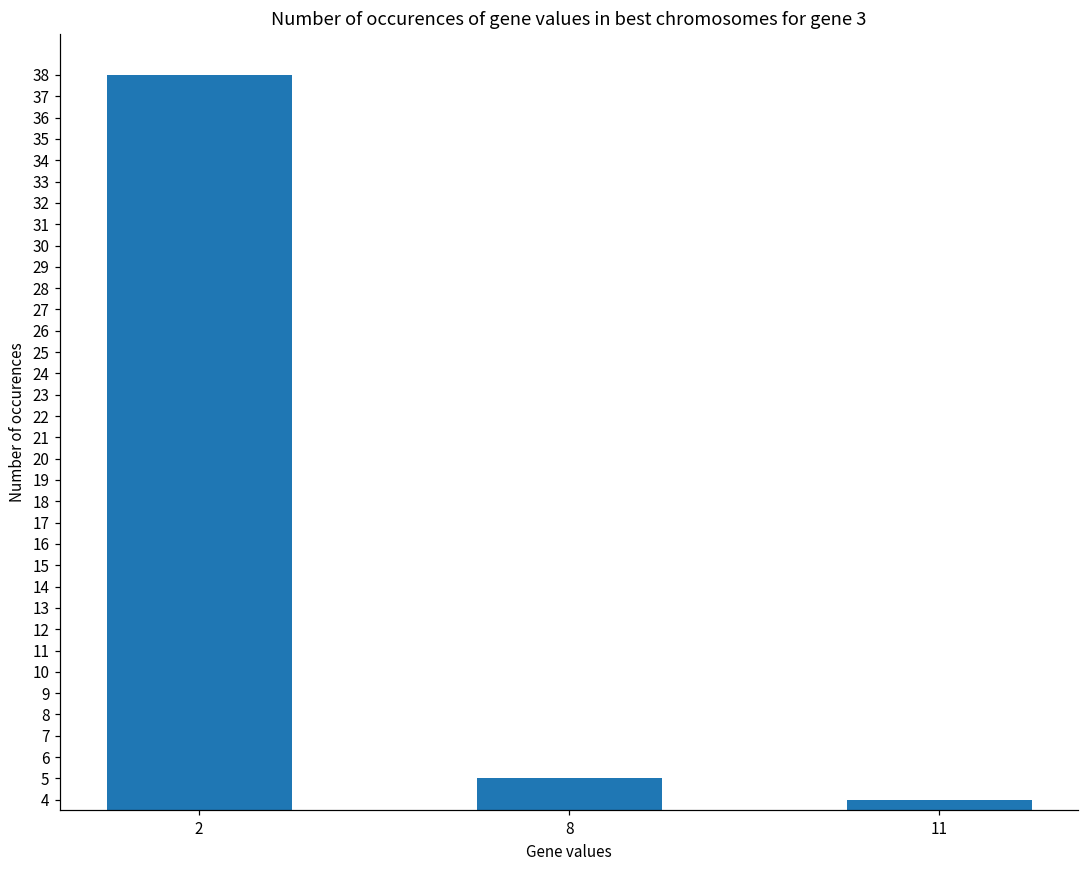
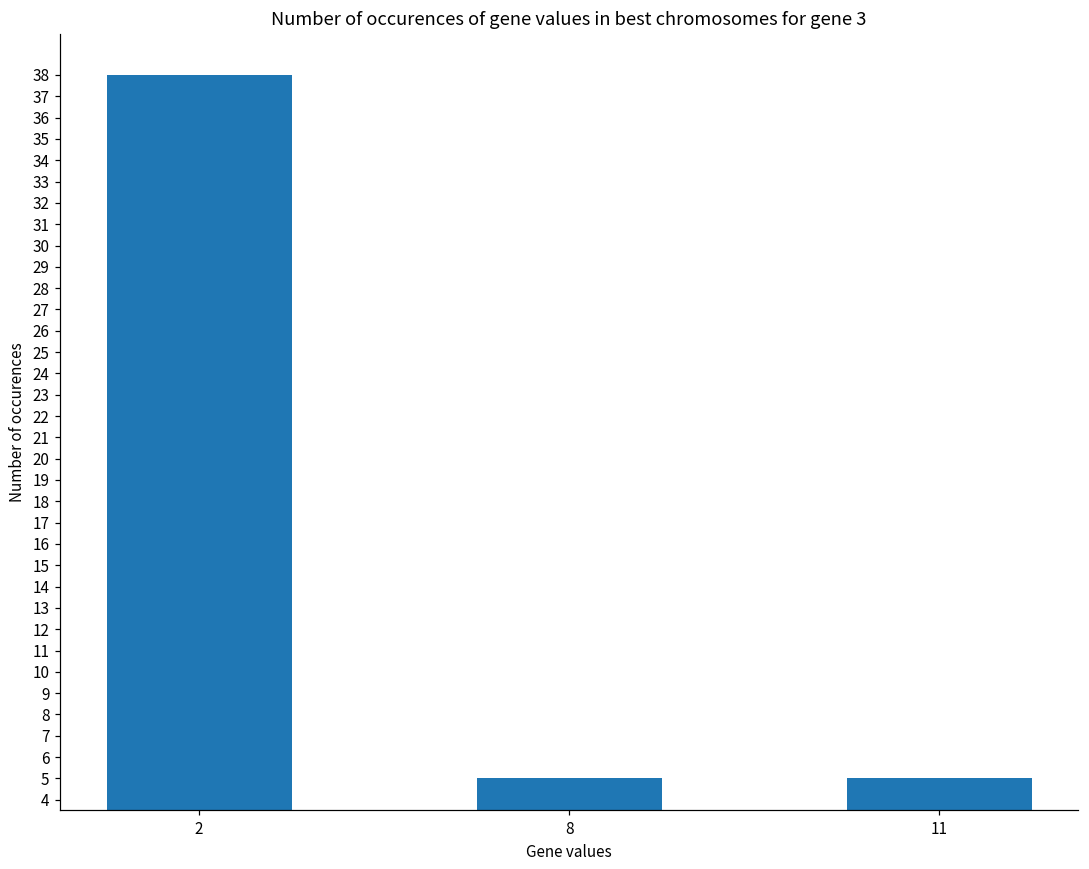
  {
    "2": 38,
    "8": 5,
-   "11": 4
+   "11": 5
  }
